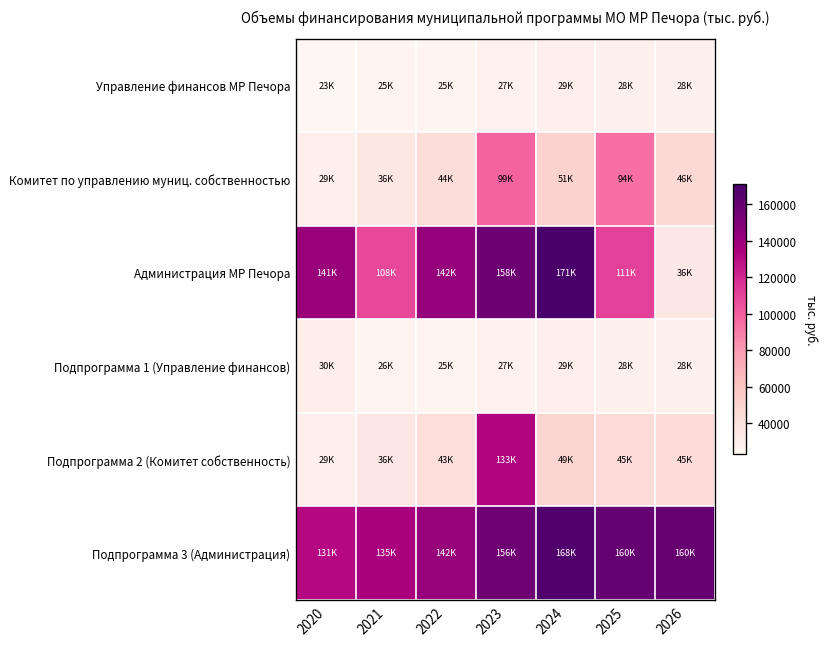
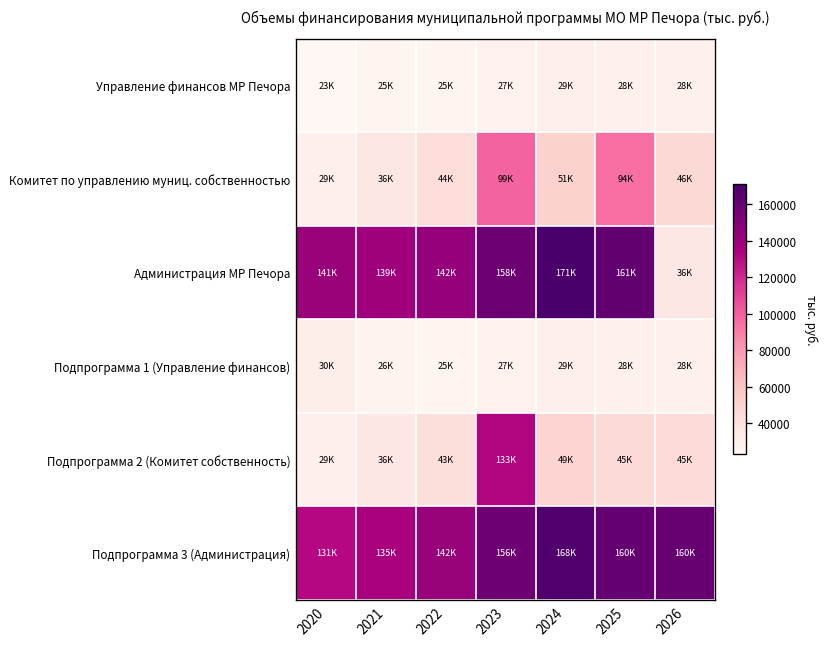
  {
    "Управление финансов МР Печора": {
      "2020": "23K",
      "2021": "25K",
      "2022": "25K",
      "2023": "27K",
      "2024": "29K",
      "2025": "28K",
      "2026": "28K"
    },
    "Комитет по управлению муниц. собственностью": {
      "2020": "29K",
      "2021": "36K",
      "2022": "44K",
      "2023": "99K",
      "2024": "51K",
      "2025": "94K",
      "2026": "46K"
    },
    "Администрация МР Печора": {
      "2020": "141K",
-     "2021": "108K",
+     "2021": "139K",
      "2022": "142K",
      "2023": "158K",
      "2024": "171K",
-     "2025": "111K",
+     "2025": "161K",
      "2026": "36K"
    },
    "Подпрограмма 1 (Управление финансов)": {
      "2020": "30K",
      "2021": "26K",
      "2022": "25K",
      "2023": "27K",
      "2024": "29K",
      "2025": "28K",
      "2026": "28K"
    },
    "Подпрограмма 2 (Комитет собственность)": {
      "2020": "29K",
      "2021": "36K",
      "2022": "43K",
      "2023": "133K",
      "2024": "49K",
      "2025": "45K",
      "2026": "45K"
    },
    "Подпрограмма 3 (Администрация)": {
      "2020": "131K",
      "2021": "135K",
      "2022": "142K",
      "2023": "156K",
      "2024": "168K",
      "2025": "160K",
      "2026": "160K"
    }
  }
